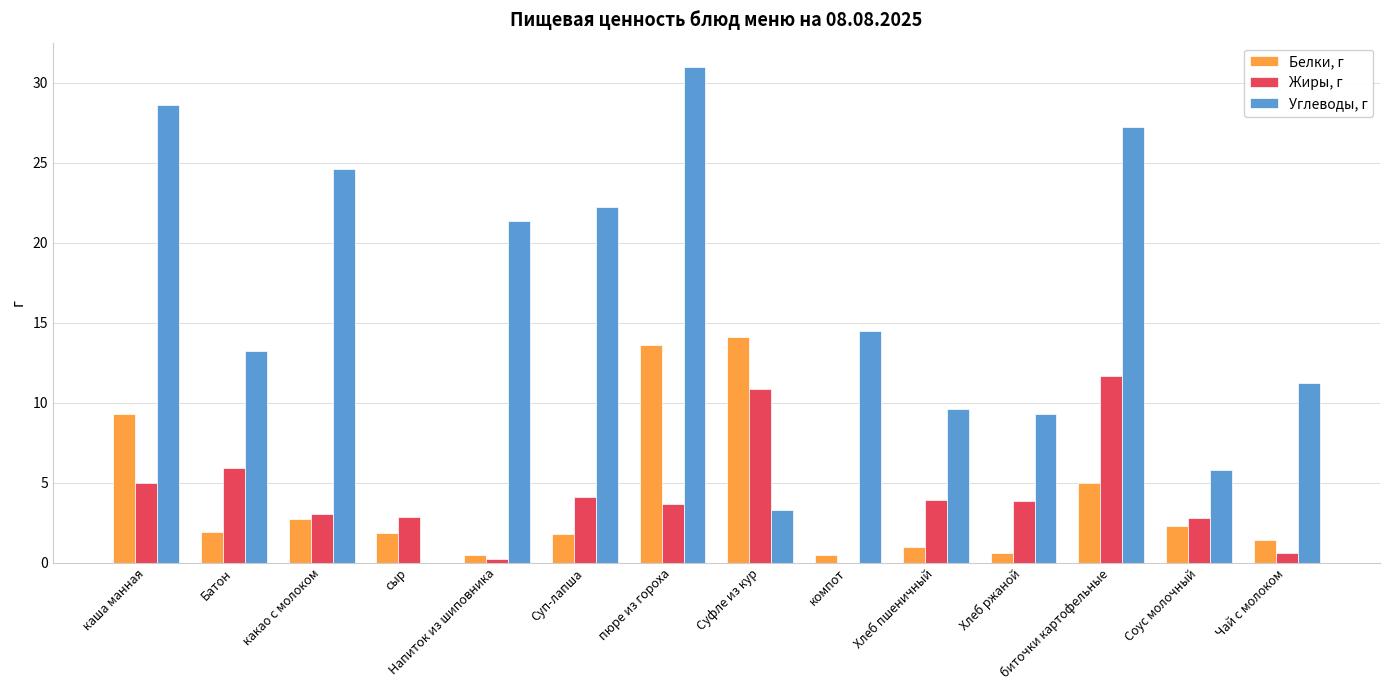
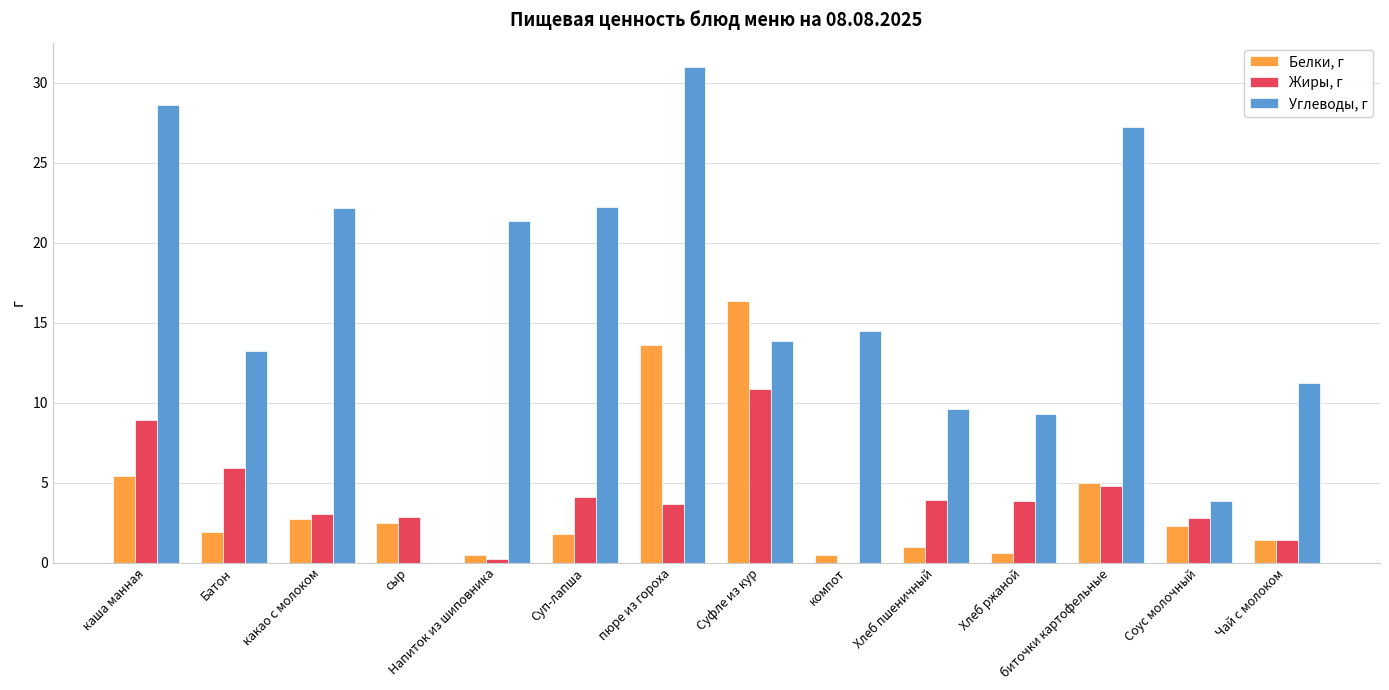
  {
    "Белки, г": {
-     "каша манная": 9.3,
+     "каша манная": 5.4,
      "Батон": 1.9,
      "какао с молоком": 2.8,
-     "сыр": 1.8,
+     "сыр": 2.5,
      "Напиток из шиповника": 0.5,
      "Суп-лапша": 1.8,
      "пюре из гороха": 13.6,
-     "Суфле из кур": 14.1,
+     "Суфле из кур": 16.3,
      "компот": 0.5,
      "Хлеб пшеничный": 1.0,
      "Хлеб ржаной": 0.6,
      "биточки картофельные": 5.0,
      "Соус молочный": 2.3,
      "Чай с молоком": 1.4
    },
    "Жиры, г": {
-     "каша манная": 5.0,
+     "каша манная": 8.9,
      "Батон": 5.9,
      "какао с молоком": 3.1,
      "сыр": 2.9,
      "Напиток из шиповника": 0.2,
      "Суп-лапша": 4.1,
      "пюре из гороха": 3.7,
      "Суфле из кур": 10.8,
      "компот": 0.0,
      "Хлеб пшеничный": 3.9,
      "Хлеб ржаной": 3.9,
-     "биточки картофельные": 11.7,
+     "биточки картофельные": 4.8,
      "Соус молочный": 2.8,
-     "Чай с молоком": 0.6
+     "Чай с молоком": 1.4
    },
    "Углеводы, г": {
      "каша манная": 28.6,
      "Батон": 13.3,
-     "какао с молоком": 24.6,
+     "какао с молоком": 22.1,
      "сыр": 0.0,
      "Напиток из шиповника": 21.3,
      "Суп-лапша": 22.2,
      "пюре из гороха": 31.0,
-     "Суфле из кур": 3.3,
+     "Суфле из кур": 13.8,
      "компот": 14.5,
      "Хлеб пшеничный": 9.6,
      "Хлеб ржаной": 9.3,
      "биточки картофельные": 27.2,
-     "Соус молочный": 5.8,
+     "Соус молочный": 3.9,
      "Чай с молоком": 11.2
    }
  }
